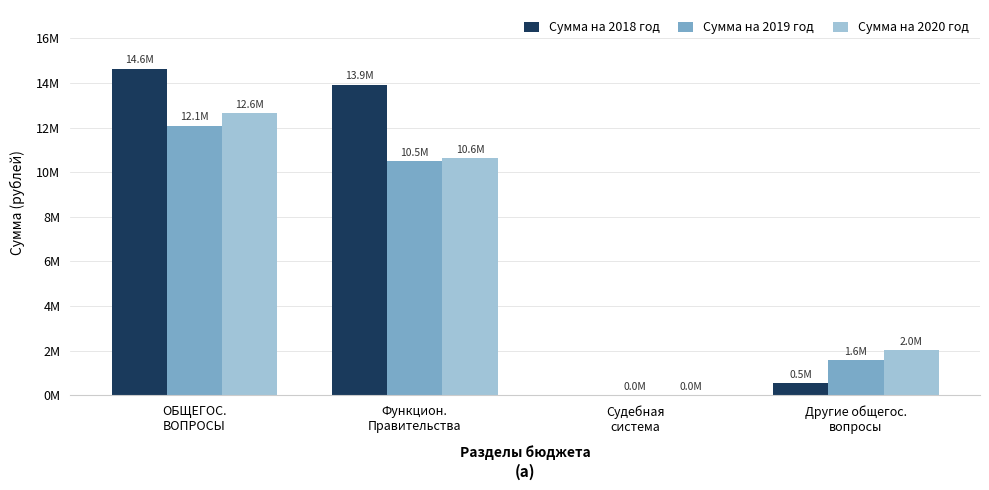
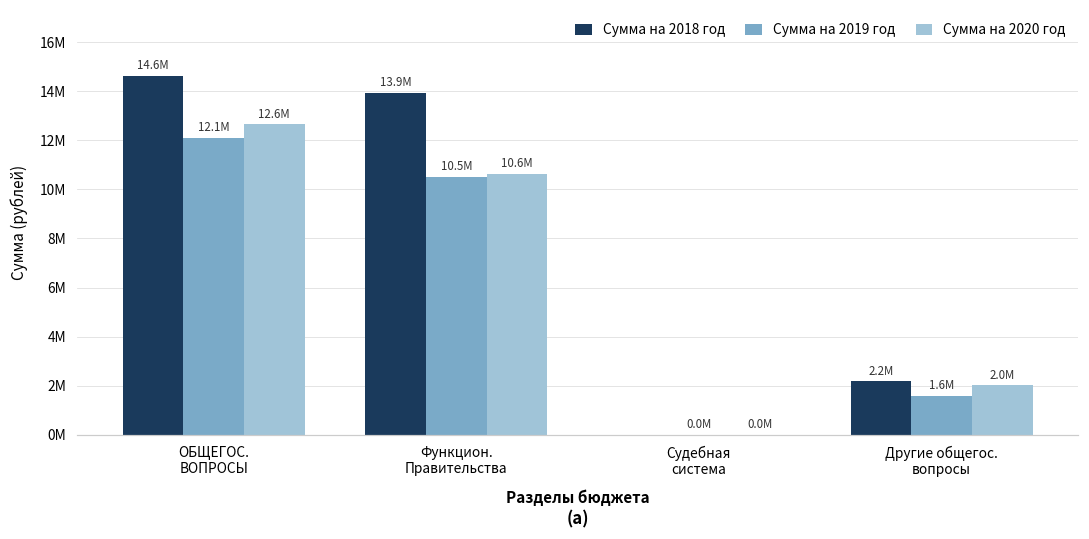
  {
    "Сумма на 2018 год": {
      "ОБЩЕГОС. ВОПРОСЫ": "14.6M",
      "Функцион. Правительства": "13.9M",
-     "Другие общегос. вопросы": "0.5M"
+     "Другие общегос. вопросы": "2.2M"
    }
  }
